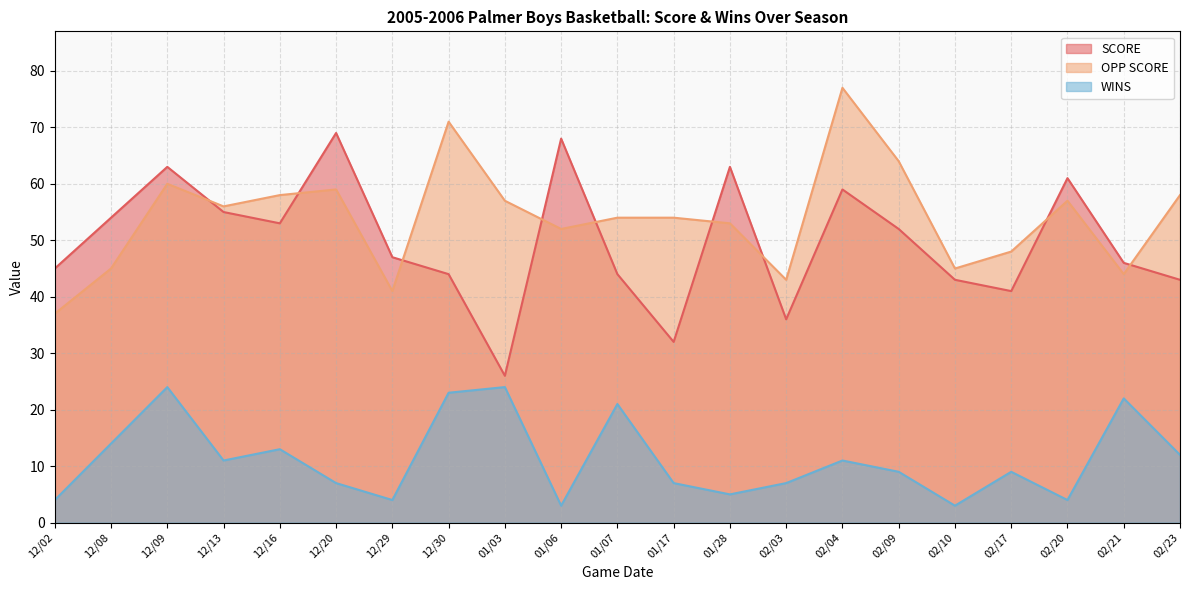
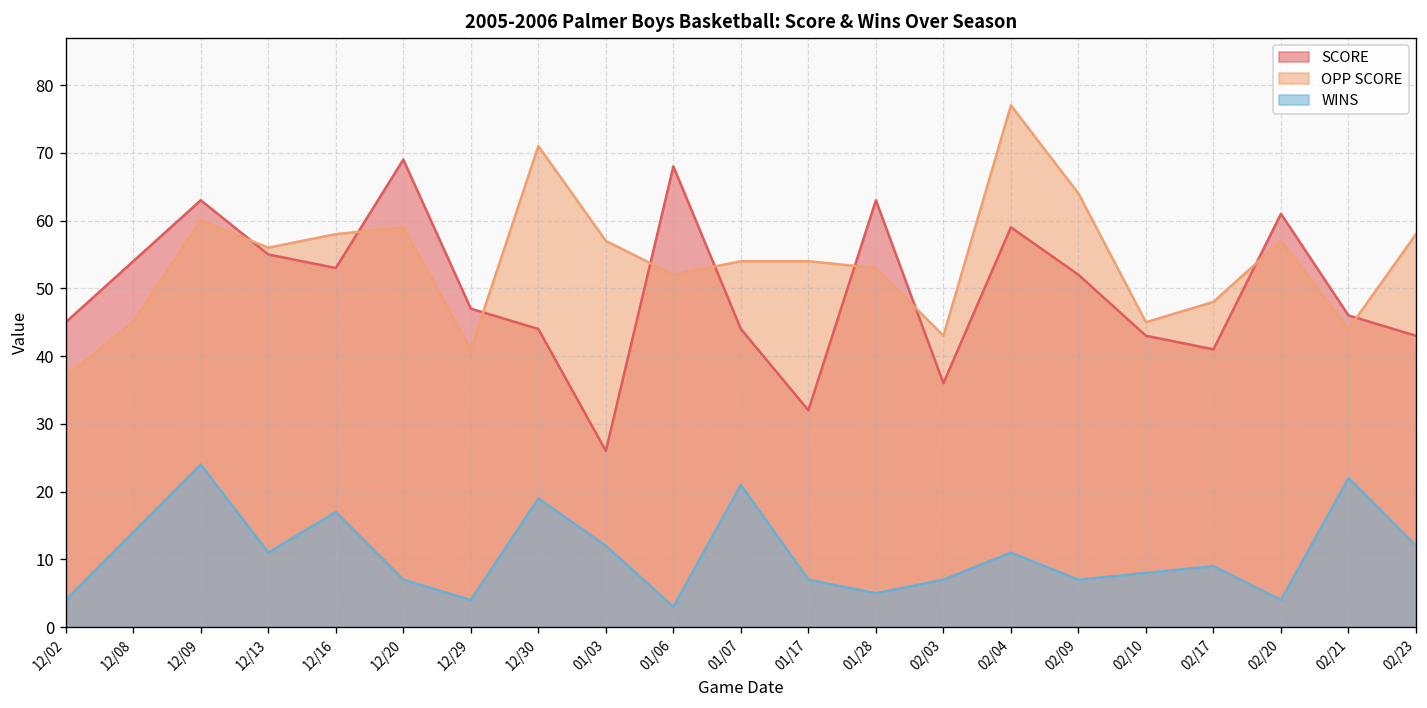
  {
    "WINS": {
      "12/02": 4,
      "12/08": 14,
      "12/09": 24,
      "12/13": 11,
-     "12/16": 13,
+     "12/16": 17,
      "12/20": 7,
      "12/29": 4,
-     "12/30": 23,
-     "01/03": 24,
+     "12/30": 19,
+     "01/03": 12,
      "01/06": 3,
      "01/07": 21,
      "01/17": 7,
      "01/28": 5,
      "02/03": 7,
      "02/04": 11,
-     "02/09": 9,
-     "02/10": 3,
+     "02/09": 7,
+     "02/10": 8,
      "02/17": 9,
      "02/20": 4,
      "02/21": 22,
      "02/23": 12
    }
  }
